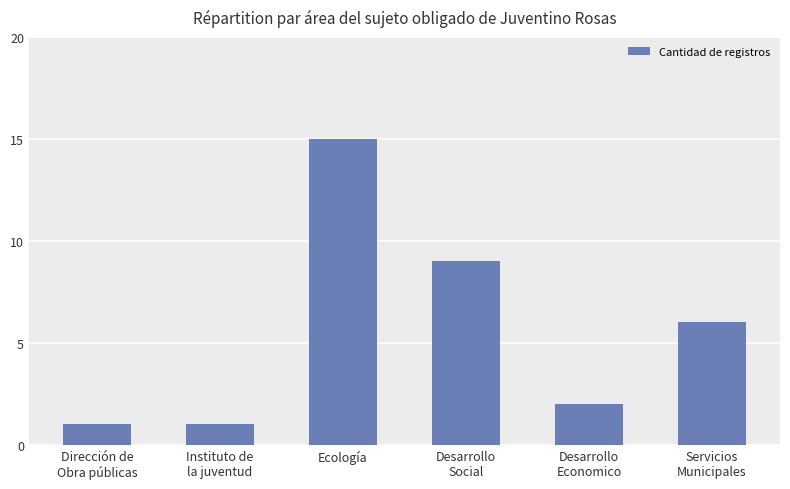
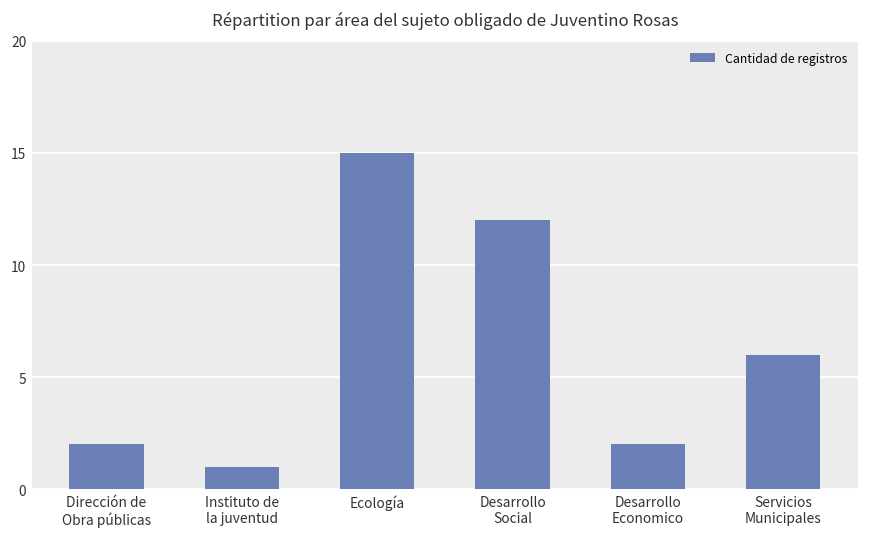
  {
-   "Dirección de Obra públicas": 1,
+   "Dirección de Obra públicas": 2,
    "Instituto de la juventud": 1,
    "Ecología": 15,
-   "Desarrollo Social": 9,
+   "Desarrollo Social": 12,
    "Desarrollo Economico": 2,
    "Servicios Municipales": 6
  }
